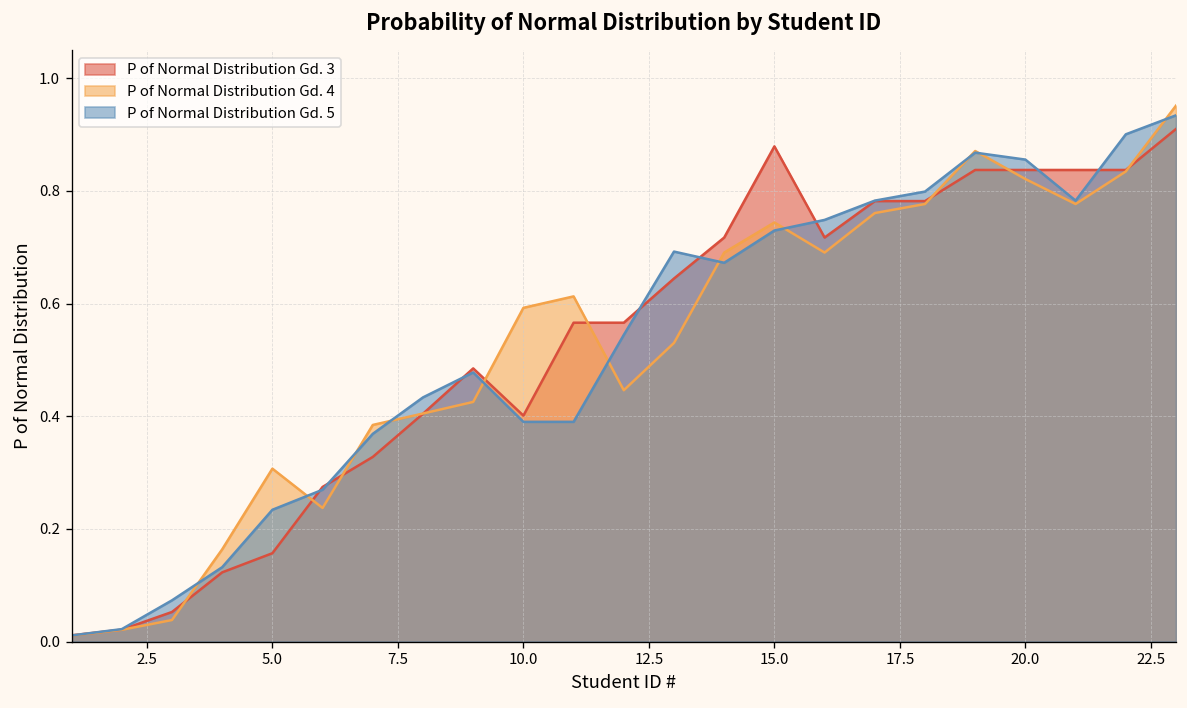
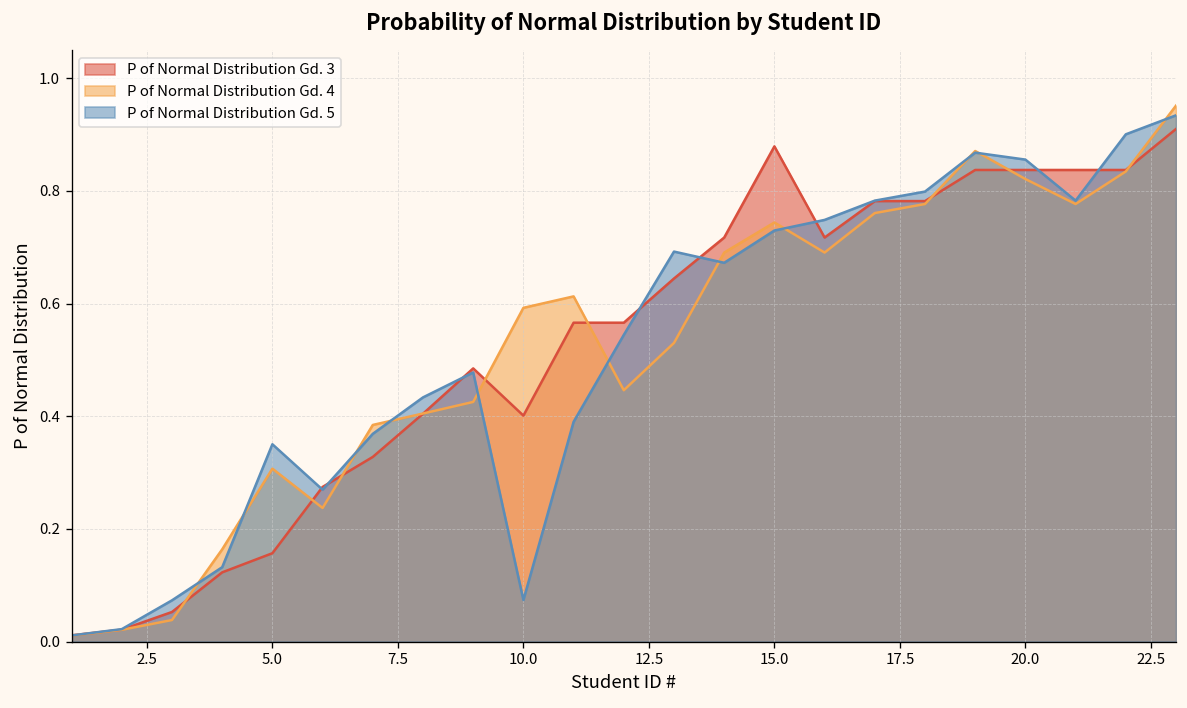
  {
    "P of Normal Distribution Gd. 3": {
      "5.0": 0.16,
      "10.0": 0.40,
      "15.0": 0.88,
      "20.0": 0.84
    },
    "P of Normal Distribution Gd. 4": {
      "5.0": 0.31,
      "10.0": 0.59,
      "15.0": 0.74,
      "20.0": 0.82
    },
    "P of Normal Distribution Gd. 5": {
-     "5.0": 0.23,
-     "10.0": 0.39,
+     "5.0": 0.35,
+     "10.0": 0.07,
      "15.0": 0.73,
      "20.0": 0.86
    }
  }
